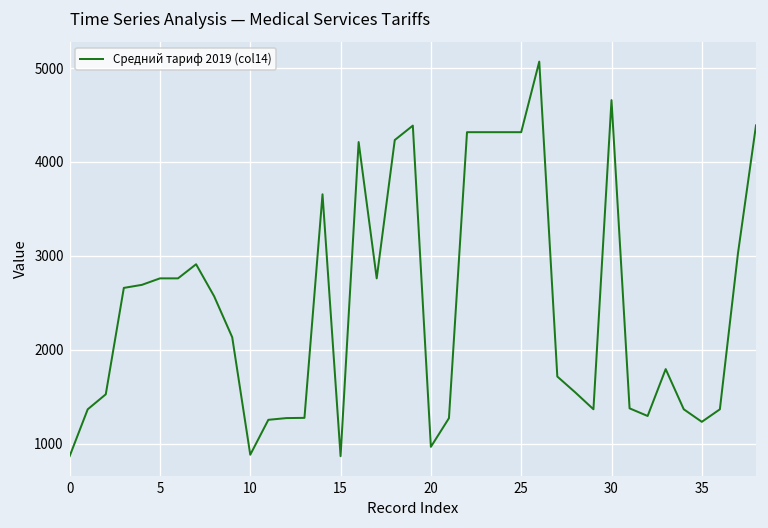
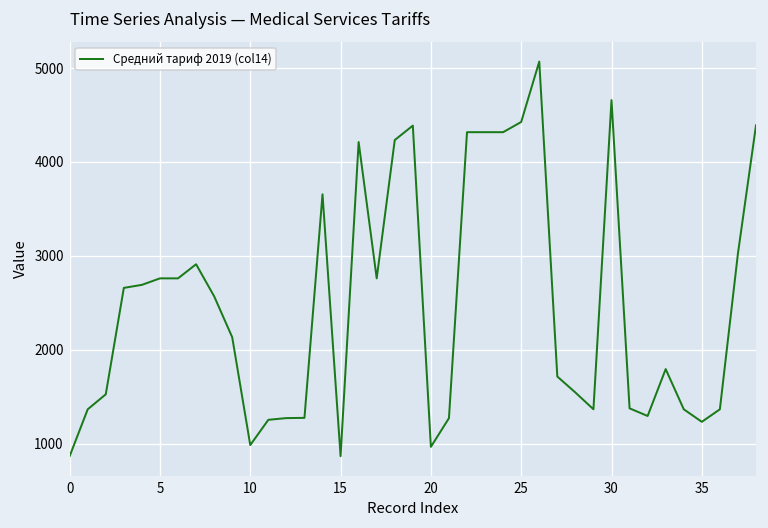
  {
    "0": 900,
    "5": 2800,
-   "10": 900,
+   "10": 1000,
    "15": 900,
    "20": 1000,
-   "25": 4300,
+   "25": 4400,
    "30": 4700,
    "35": 1200
  }
